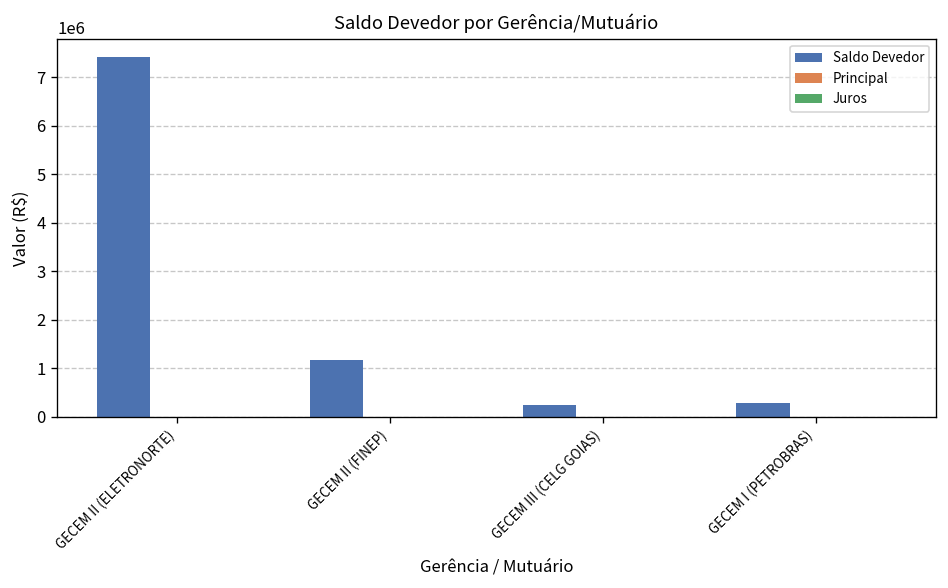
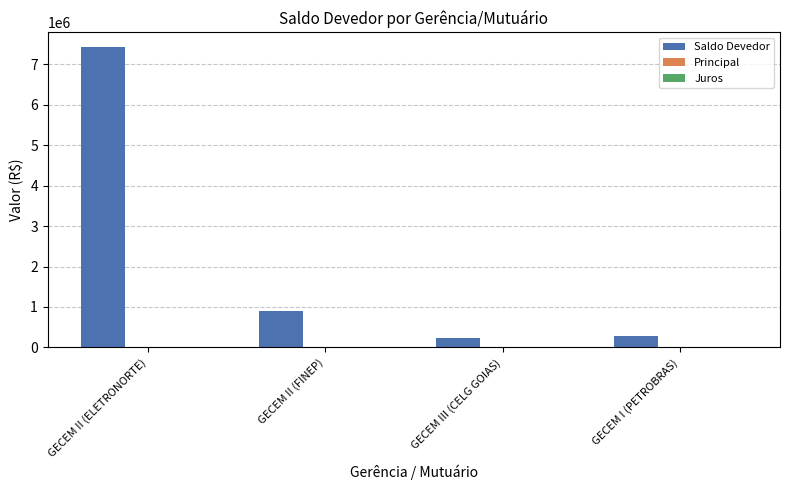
  {
    "Saldo Devedor": {
      "GECEM II (ELETRONORTE)": 7400000,
-     "GECEM II (FINEP)": 1200000,
+     "GECEM II (FINEP)": 900000,
      "GECEM III (CELG GOIAS)": 200000,
      "GECEM I (PETROBRAS)": 300000
    },
    "Principal": {
      "GECEM II (ELETRONORTE)": 0,
      "GECEM II (FINEP)": 0,
      "GECEM III (CELG GOIAS)": 0,
      "GECEM I (PETROBRAS)": 0
    },
    "Juros": {
      "GECEM II (ELETRONORTE)": 0,
      "GECEM II (FINEP)": 0,
      "GECEM III (CELG GOIAS)": 0,
      "GECEM I (PETROBRAS)": 0
    }
  }
